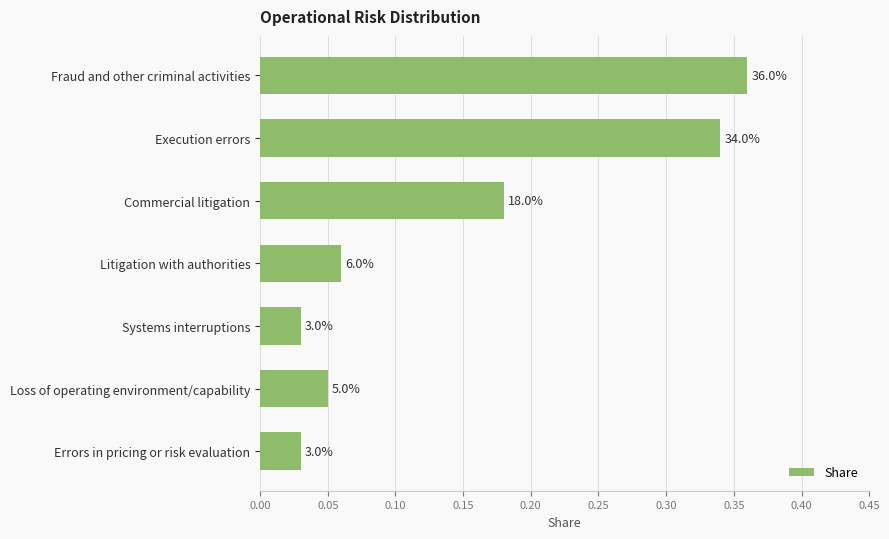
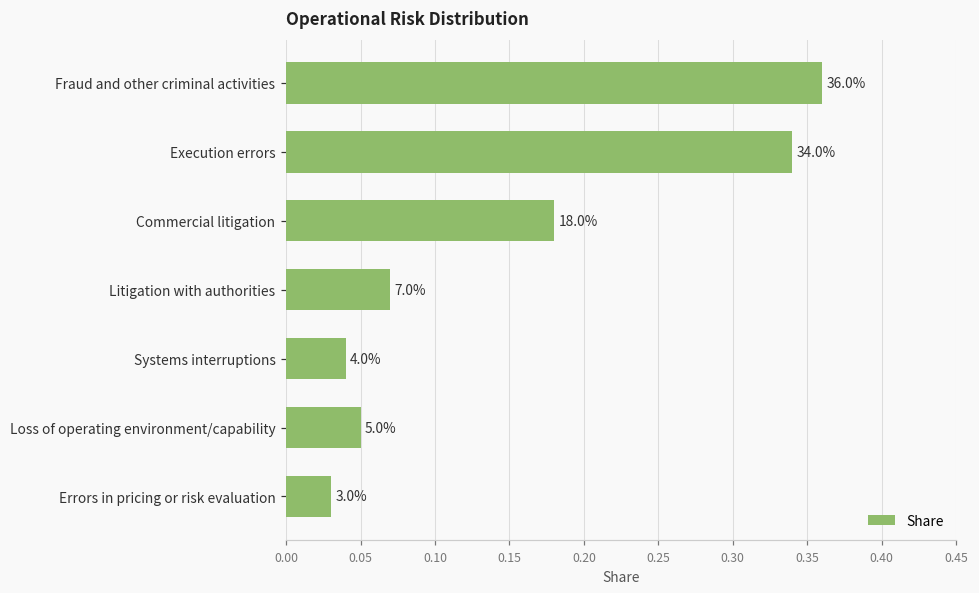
  {
    "Fraud and other criminal activities": "36.0%",
    "Execution errors": "34.0%",
    "Commercial litigation": "18.0%",
-   "Litigation with authorities": "6.0%",
-   "Systems interruptions": "3.0%",
+   "Litigation with authorities": "7.0%",
+   "Systems interruptions": "4.0%",
    "Loss of operating environment/capability": "5.0%",
    "Errors in pricing or risk evaluation": "3.0%"
  }
